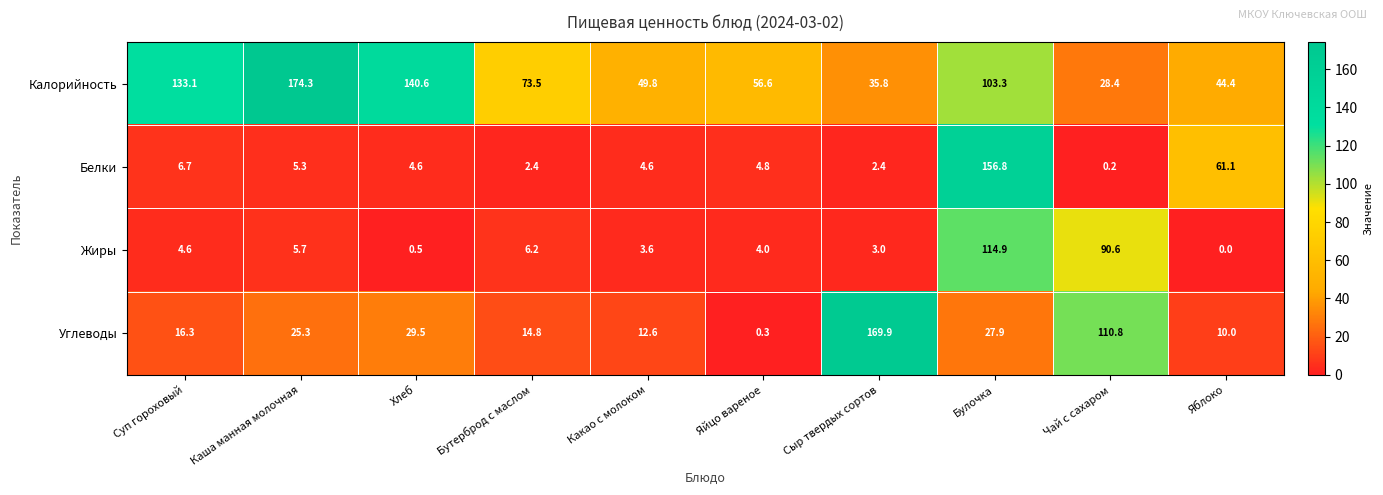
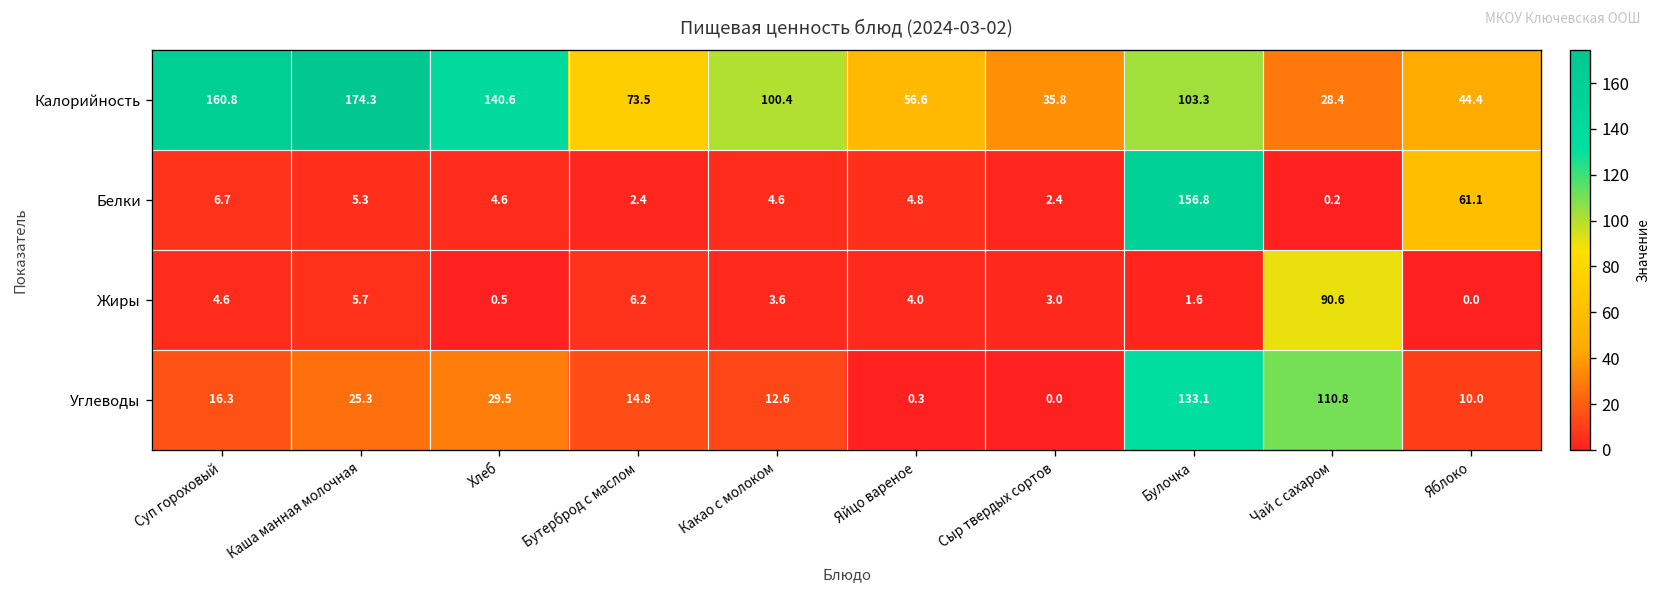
  {
    "Калорийность": {
-     "Суп гороховый": 133.1,
+     "Суп гороховый": 160.8,
      "Каша манная молочная": 174.3,
      "Хлеб": 140.6,
      "Бутерброд с маслом": 73.5,
-     "Какао с молоком": 49.8,
+     "Какао с молоком": 100.4,
      "Яйцо вареное": 56.6,
      "Сыр твердых сортов": 35.8,
      "Булочка": 103.3,
      "Чай с сахаром": 28.4,
      "Яблоко": 44.4
    },
    "Белки": {
      "Суп гороховый": 6.7,
      "Каша манная молочная": 5.3,
      "Хлеб": 4.6,
      "Бутерброд с маслом": 2.4,
      "Какао с молоком": 4.6,
      "Яйцо вареное": 4.8,
      "Сыр твердых сортов": 2.4,
      "Булочка": 156.8,
      "Чай с сахаром": 0.2,
      "Яблоко": 61.1
    },
    "Жиры": {
      "Суп гороховый": 4.6,
      "Каша манная молочная": 5.7,
      "Хлеб": 0.5,
      "Бутерброд с маслом": 6.2,
      "Какао с молоком": 3.6,
      "Яйцо вареное": 4.0,
      "Сыр твердых сортов": 3.0,
-     "Булочка": 114.9,
+     "Булочка": 1.6,
      "Чай с сахаром": 90.6,
      "Яблоко": 0.0
    },
    "Углеводы": {
      "Суп гороховый": 16.3,
      "Каша манная молочная": 25.3,
      "Хлеб": 29.5,
      "Бутерброд с маслом": 14.8,
      "Какао с молоком": 12.6,
      "Яйцо вареное": 0.3,
-     "Сыр твердых сортов": 169.9,
-     "Булочка": 27.9,
+     "Сыр твердых сортов": 0.0,
+     "Булочка": 133.1,
      "Чай с сахаром": 110.8,
      "Яблоко": 10.0
    }
  }
